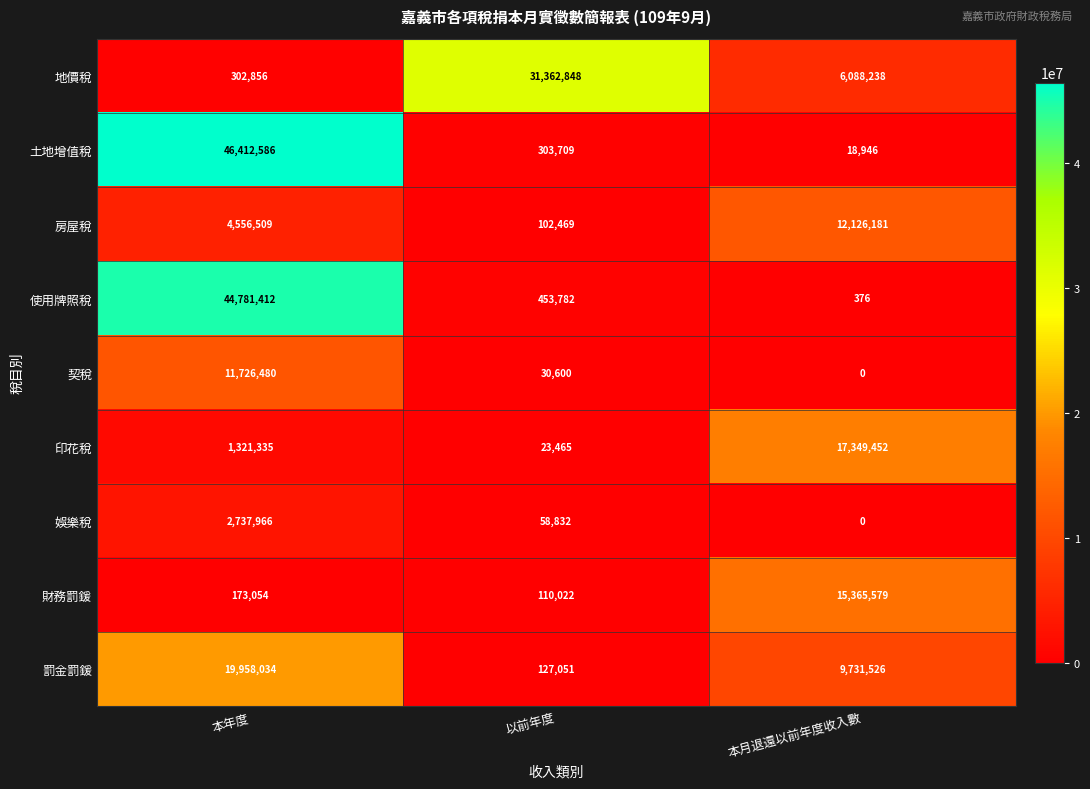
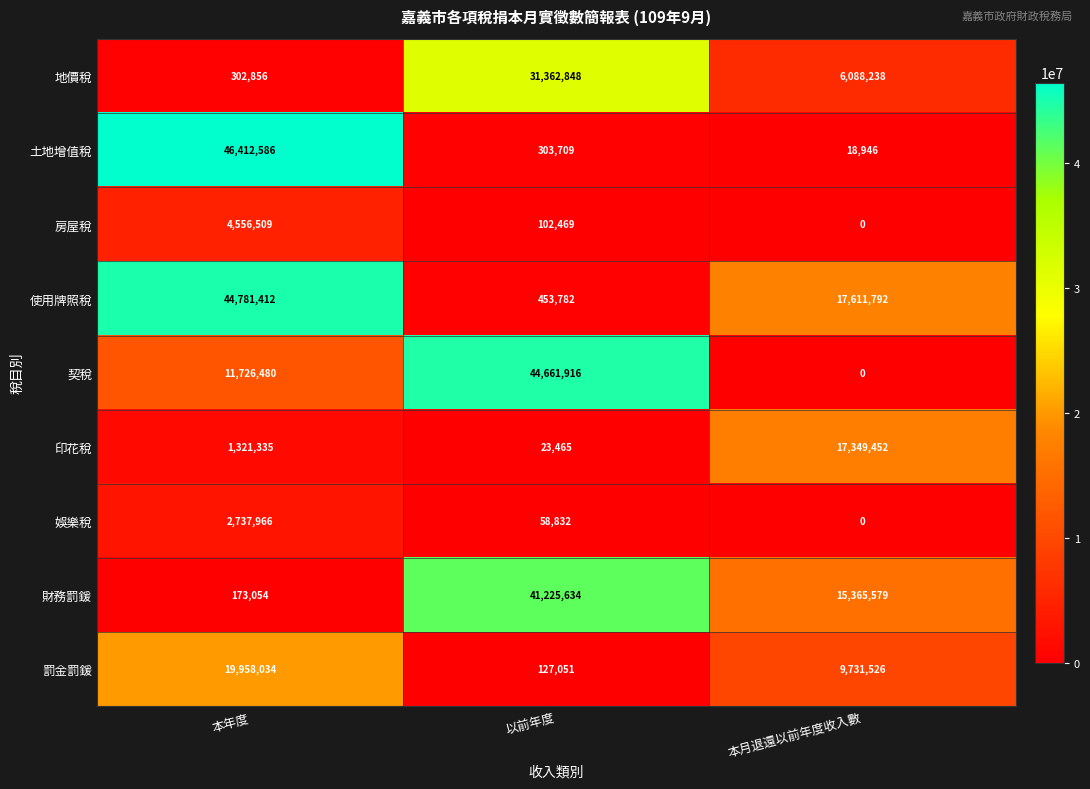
  {
    "地價稅": {
      "本年度": "302,856",
      "以前年度": "31,362,848",
      "本月退還以前年度收入數": "6,088,238"
    },
    "土地增值稅": {
      "本年度": "46,412,586",
      "以前年度": "303,709",
      "本月退還以前年度收入數": "18,946"
    },
    "房屋稅": {
      "本年度": "4,556,509",
      "以前年度": "102,469",
-     "本月退還以前年度收入數": "12,126,181"
+     "本月退還以前年度收入數": "0"
    },
    "使用牌照稅": {
      "本年度": "44,781,412",
      "以前年度": "453,782",
-     "本月退還以前年度收入數": "376"
+     "本月退還以前年度收入數": "17,611,792"
    },
    "契稅": {
      "本年度": "11,726,480",
-     "以前年度": "30,600",
+     "以前年度": "44,661,916",
      "本月退還以前年度收入數": "0"
    },
    "印花稅": {
      "本年度": "1,321,335",
      "以前年度": "23,465",
      "本月退還以前年度收入數": "17,349,452"
    },
    "娛樂稅": {
      "本年度": "2,737,966",
      "以前年度": "58,832",
      "本月退還以前年度收入數": "0"
    },
    "財務罰鍰": {
      "本年度": "173,054",
-     "以前年度": "110,022",
+     "以前年度": "41,225,634",
      "本月退還以前年度收入數": "15,365,579"
    },
    "罰金罰鍰": {
      "本年度": "19,958,034",
      "以前年度": "127,051",
      "本月退還以前年度收入數": "9,731,526"
    }
  }
